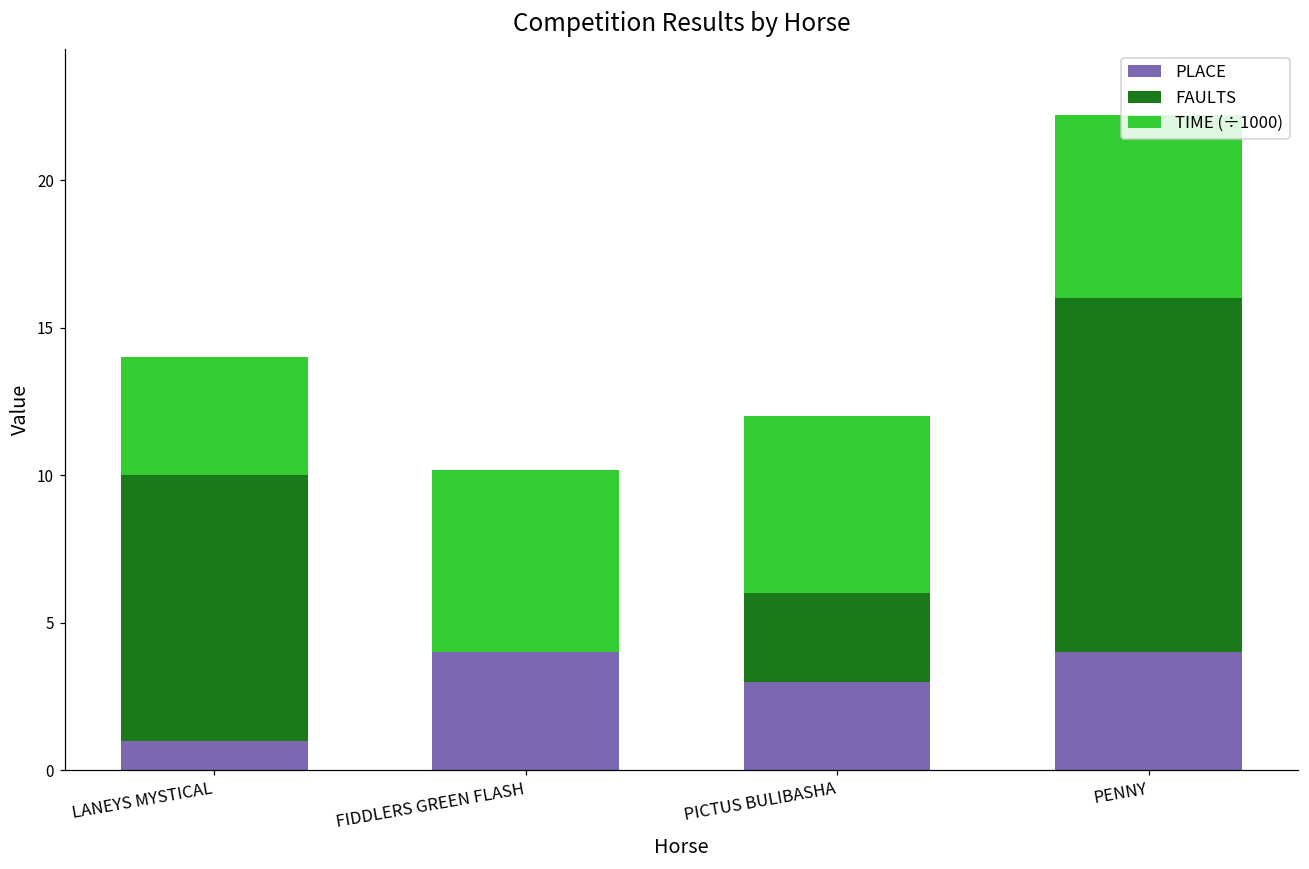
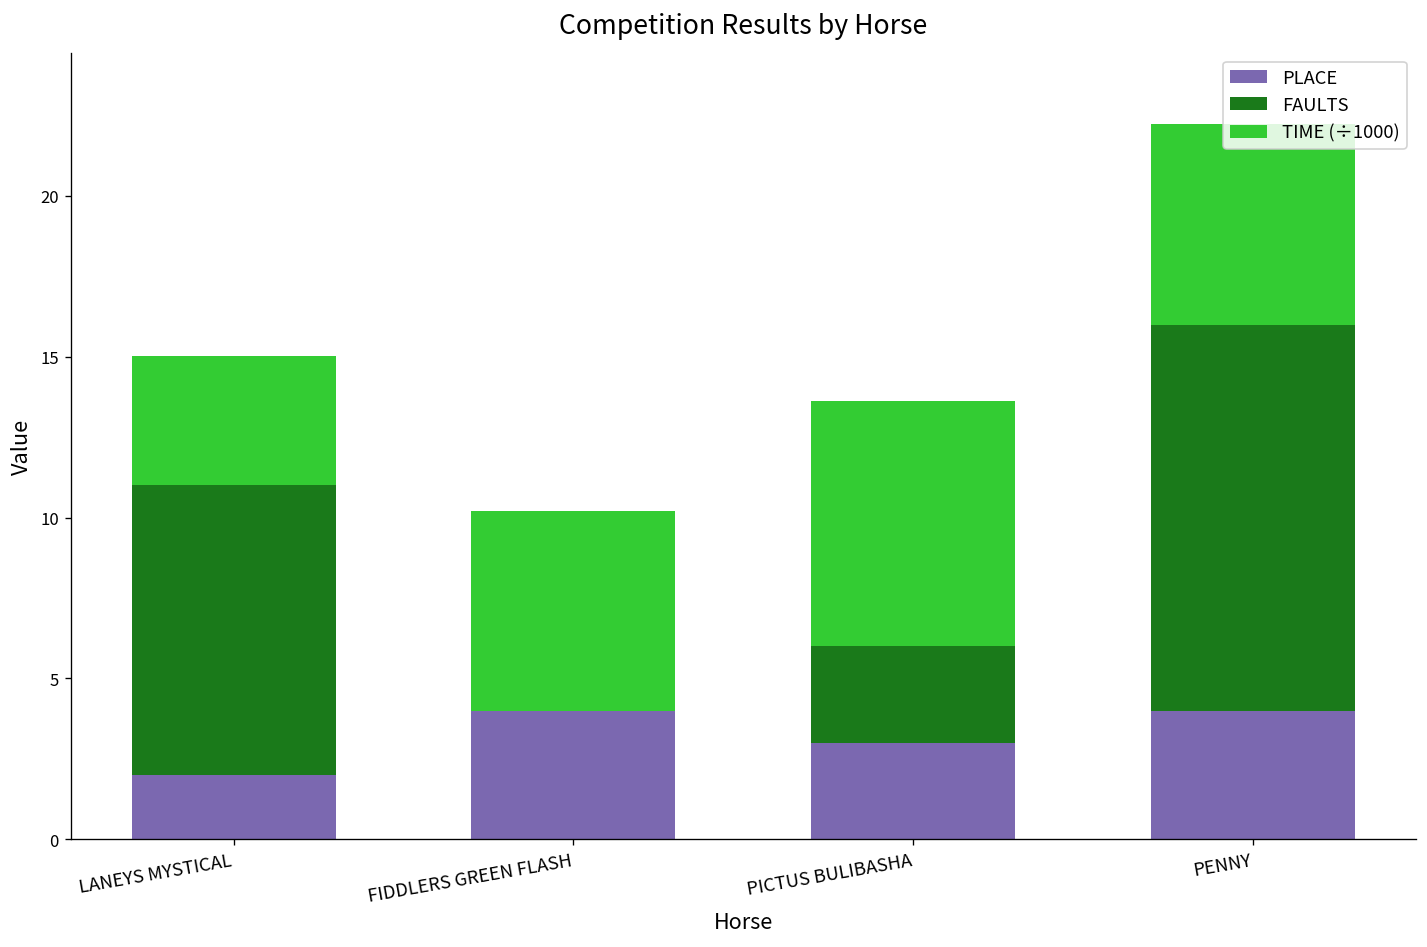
  {
    "PLACE": {
-     "LANEYS MYSTICAL": 1,
+     "LANEYS MYSTICAL": 2,
      "FIDDLERS GREEN FLASH": 4,
      "PICTUS BULIBASHA": 3,
      "PENNY": 4
    },
    "FAULTS": {
      "LANEYS MYSTICAL": 9.0,
      "FIDDLERS GREEN FLASH": 0.0,
      "PICTUS BULIBASHA": 3.0,
      "PENNY": 12.0
    },
    "TIME (÷1000)": {
      "LANEYS MYSTICAL": 4.0,
      "FIDDLERS GREEN FLASH": 6.2,
-     "PICTUS BULIBASHA": 6.0
+     "PICTUS BULIBASHA": 7.6
    }
  }
